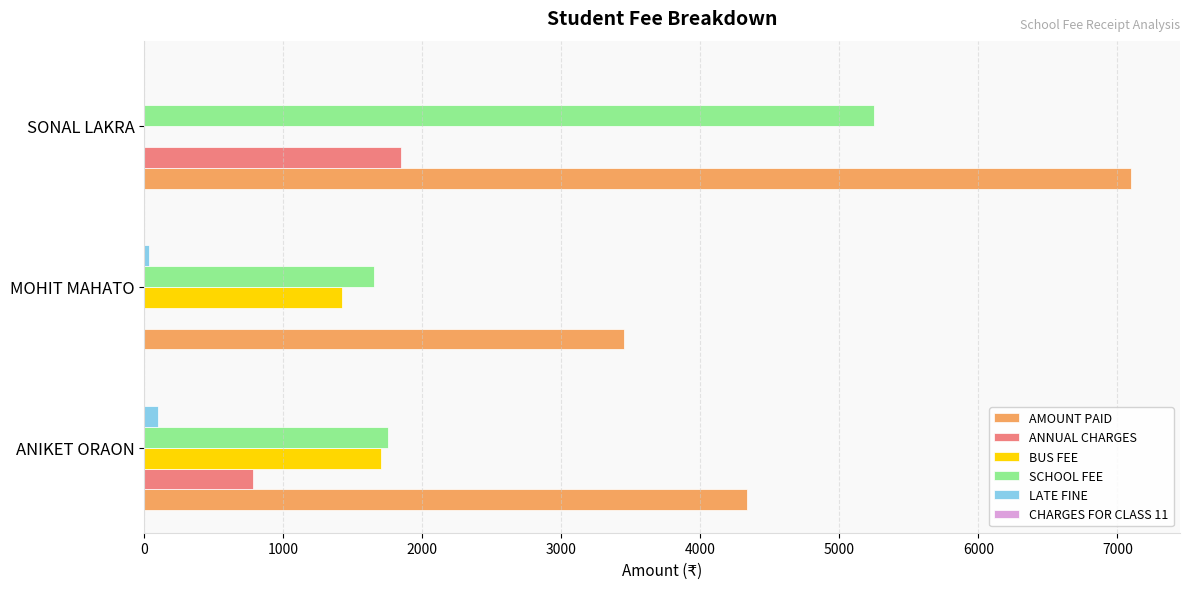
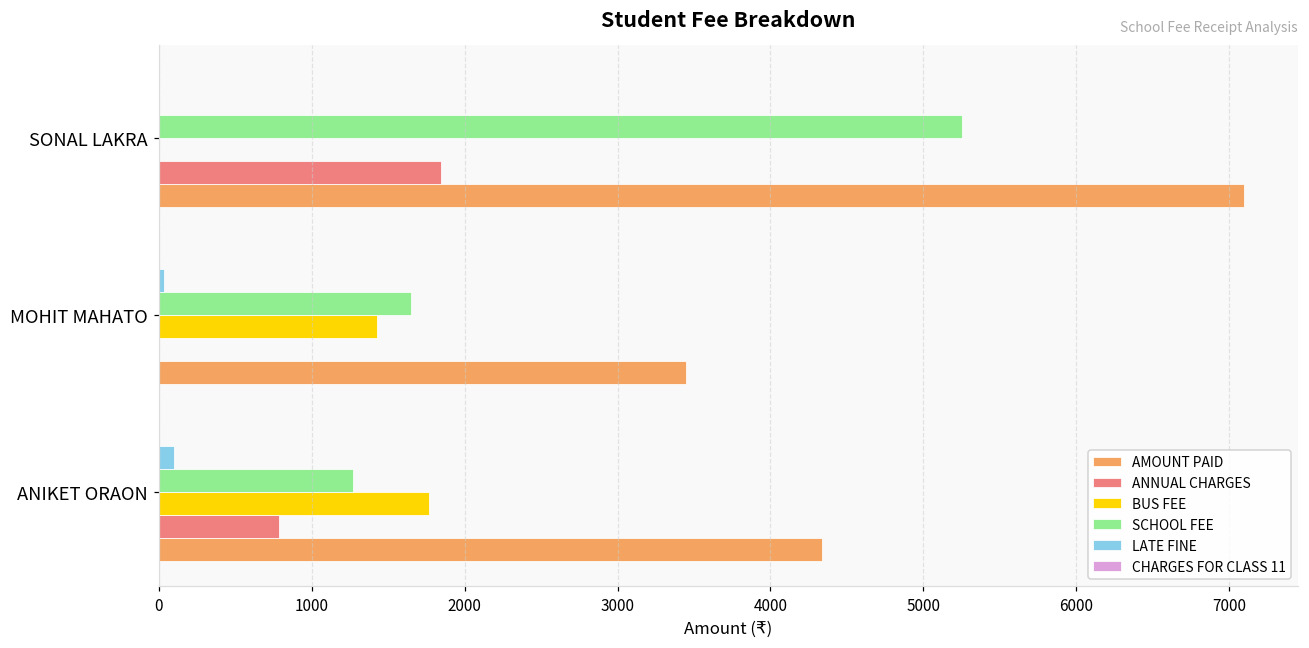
  {
    "BUS FEE": {
      "SONAL LAKRA": 0,
      "MOHIT MAHATO": 1420,
-     "ANIKET ORAON": 1700
+     "ANIKET ORAON": 1770
    },
    "SCHOOL FEE": {
      "SONAL LAKRA": 5250,
      "MOHIT MAHATO": 1650,
-     "ANIKET ORAON": 1750
+     "ANIKET ORAON": 1270
    },
    "LATE FINE": {
      "SONAL LAKRA": 0,
      "MOHIT MAHATO": 30,
      "ANIKET ORAON": 100
    },
    "CHARGES FOR CLASS 11": {
      "SONAL LAKRA": 0,
      "MOHIT MAHATO": 0,
      "ANIKET ORAON": 0
    }
  }
